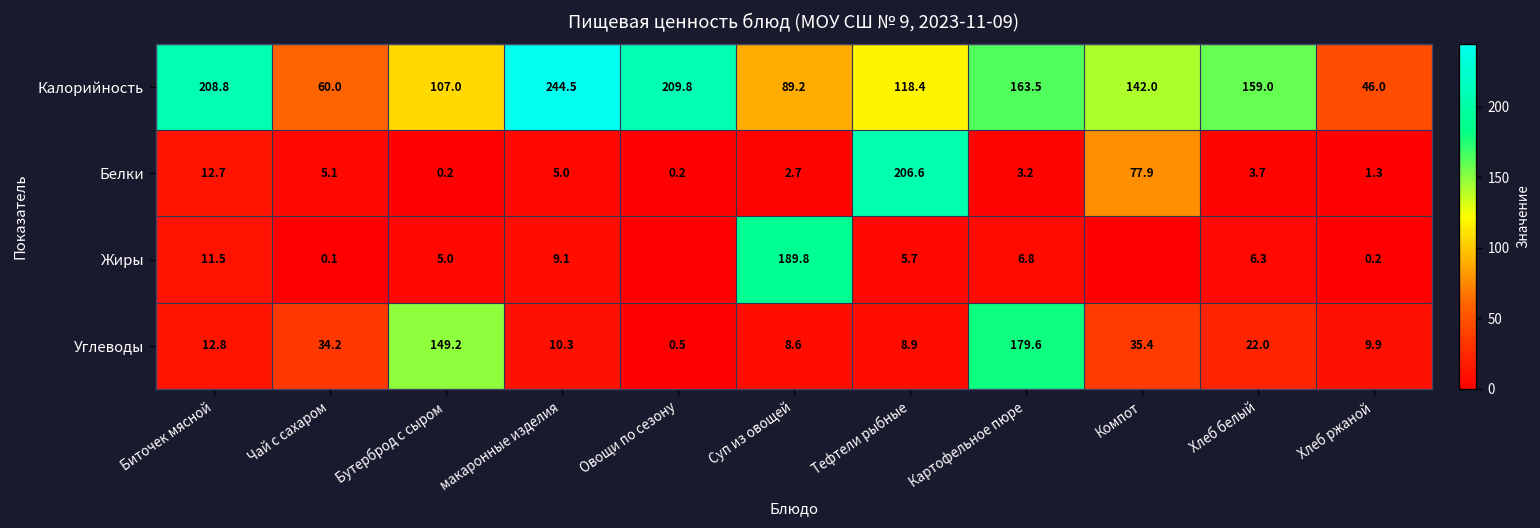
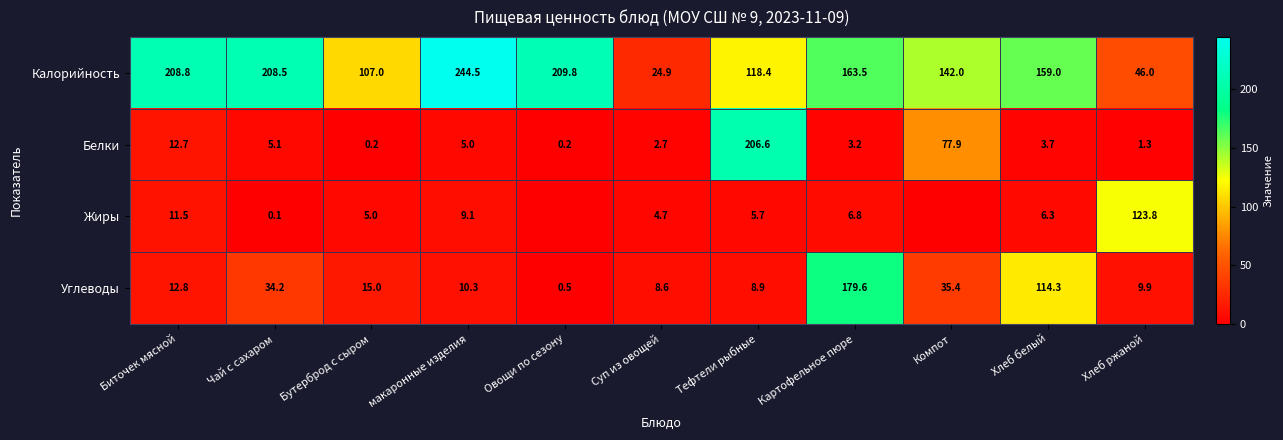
  {
    "Калорийность": {
      "Биточек мясной": 208.8,
-     "Чай с сахаром": 60.0,
+     "Чай с сахаром": 208.5,
      "Бутерброд с сыром": 107.0,
      "макаронные изделия": 244.5,
      "Овощи по сезону": 209.8,
-     "Суп из овощей": 89.2,
+     "Суп из овощей": 24.9,
      "Тефтели рыбные": 118.4,
      "Картофельное пюре": 163.5,
      "Компот": 142.0,
      "Хлеб белый": 159.0,
      "Хлеб ржаной": 46.0
    },
    "Белки": {
      "Биточек мясной": 12.7,
      "Чай с сахаром": 5.1,
      "Бутерброд с сыром": 0.2,
      "макаронные изделия": 5.0,
      "Овощи по сезону": 0.2,
      "Суп из овощей": 2.7,
      "Тефтели рыбные": 206.6,
      "Картофельное пюре": 3.2,
      "Компот": 77.9,
      "Хлеб белый": 3.7,
      "Хлеб ржаной": 1.3
    },
    "Жиры": {
      "Биточек мясной": 11.5,
      "Чай с сахаром": 0.1,
      "Бутерброд с сыром": 5.0,
      "макаронные изделия": 9.1,
-     "Суп из овощей": 189.8,
+     "Суп из овощей": 4.7,
      "Тефтели рыбные": 5.7,
      "Картофельное пюре": 6.8,
      "Хлеб белый": 6.3,
-     "Хлеб ржаной": 0.2
+     "Хлеб ржаной": 123.8
    },
    "Углеводы": {
      "Биточек мясной": 12.8,
      "Чай с сахаром": 34.2,
-     "Бутерброд с сыром": 149.2,
+     "Бутерброд с сыром": 15.0,
      "макаронные изделия": 10.3,
      "Овощи по сезону": 0.5,
      "Суп из овощей": 8.6,
      "Тефтели рыбные": 8.9,
      "Картофельное пюре": 179.6,
      "Компот": 35.4,
-     "Хлеб белый": 22.0,
+     "Хлеб белый": 114.3,
      "Хлеб ржаной": 9.9
    }
  }
